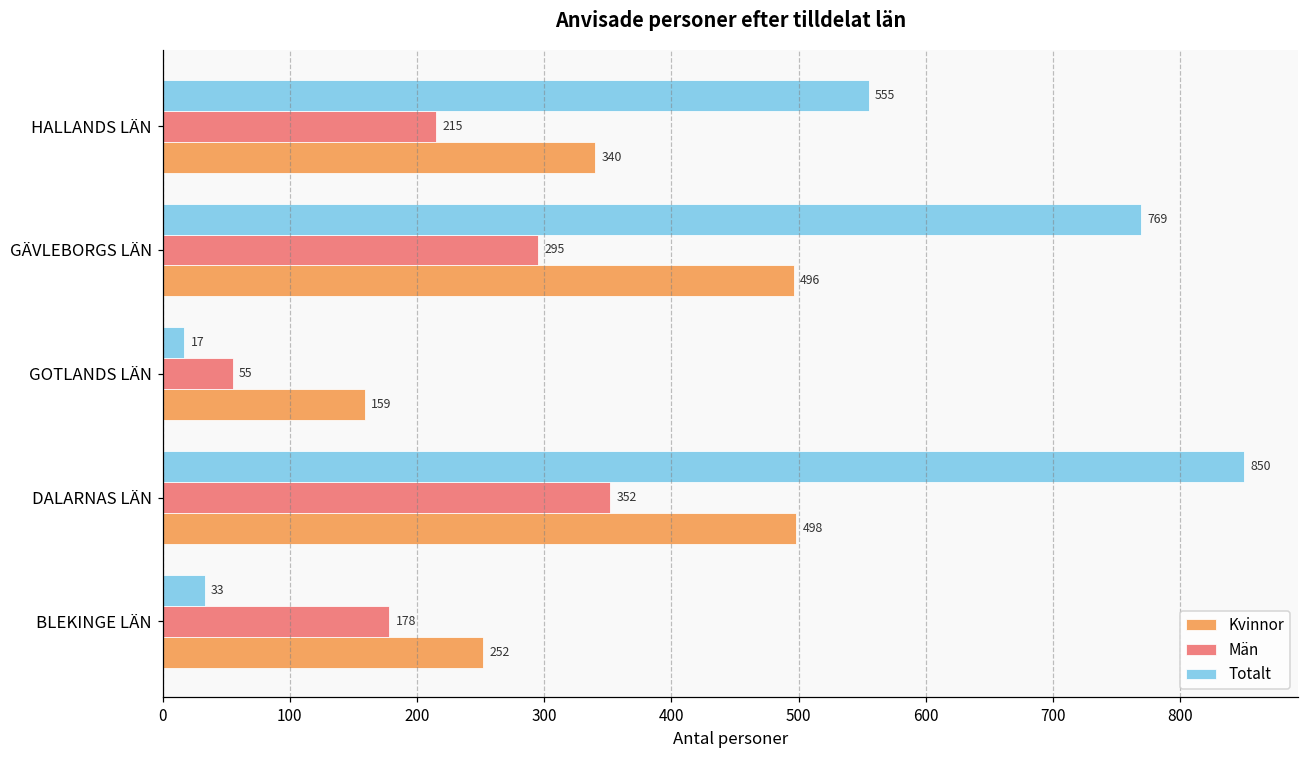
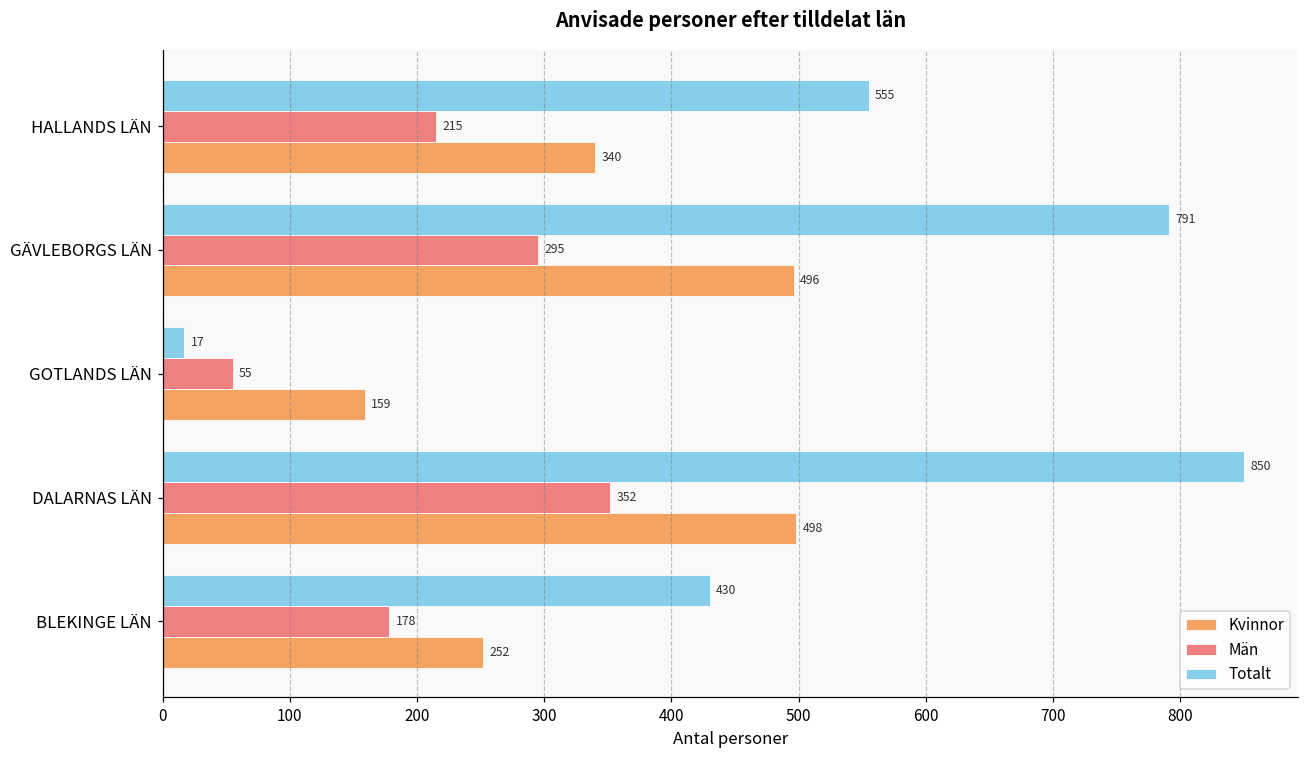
  {
    "Totalt": {
      "HALLANDS LÄN": 555,
-     "GÄVLEBORGS LÄN": 769,
+     "GÄVLEBORGS LÄN": 791,
      "GOTLANDS LÄN": 17,
      "DALARNAS LÄN": 850,
-     "BLEKINGE LÄN": 33
+     "BLEKINGE LÄN": 430
    }
  }
